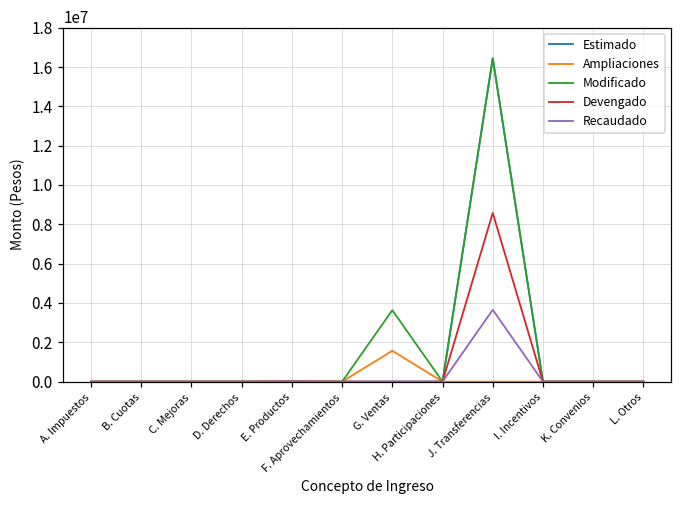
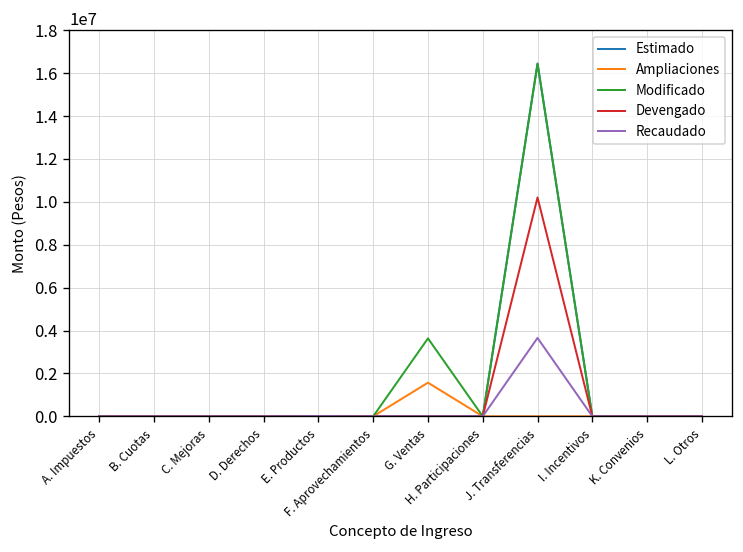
  {
    "Ampliaciones": {
      "G. Ventas": 1600000,
      "J. Transferencias": 0
    },
    "Modificado": {
      "G. Ventas": 3600000
    },
    "Devengado": {
-     "J. Transferencias": 8600000
+     "J. Transferencias": 10200000
    },
    "Recaudado": {
      "J. Transferencias": 3700000
    }
  }
